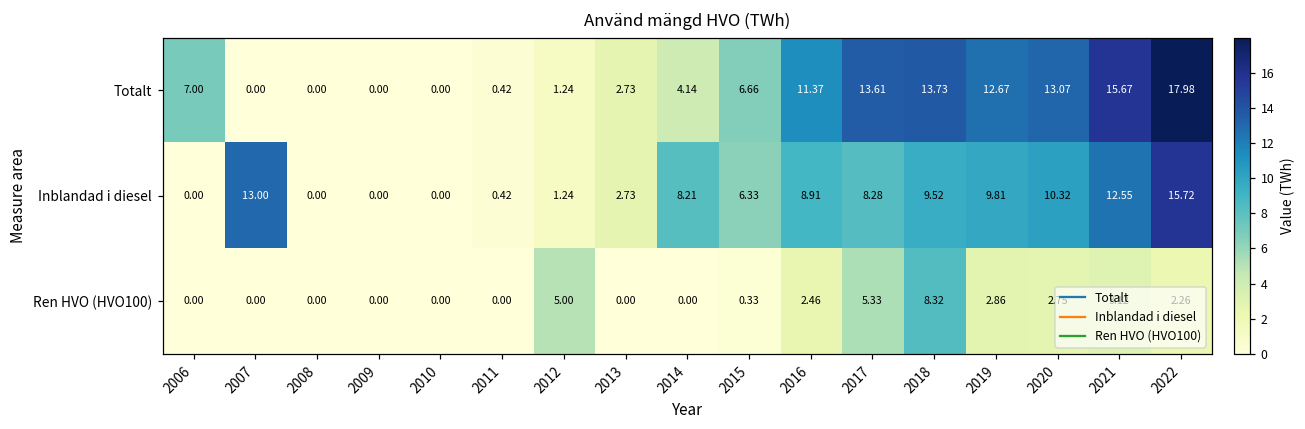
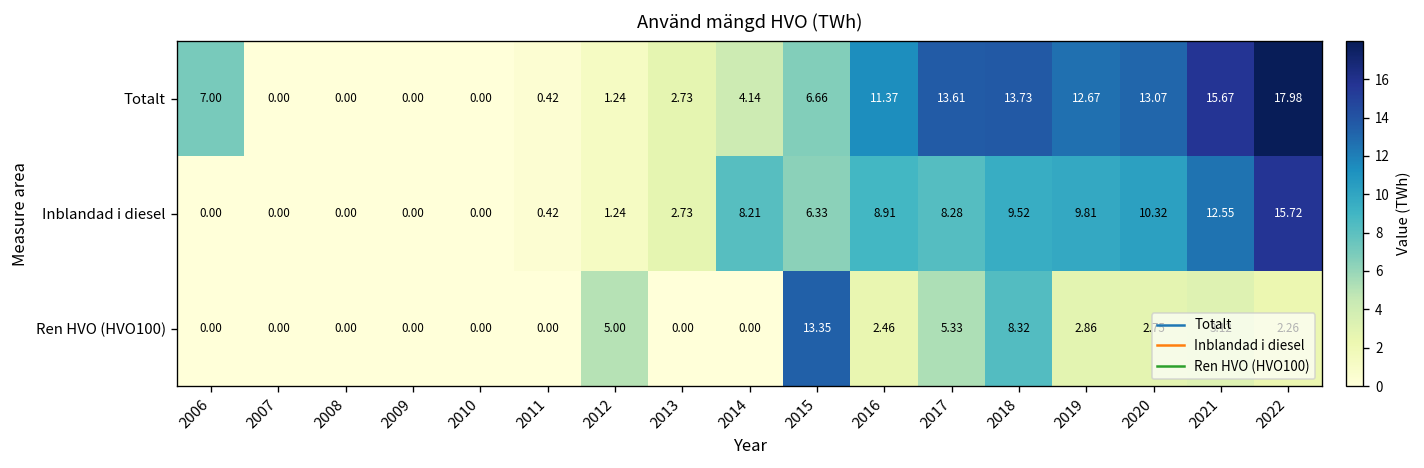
  {
    "Totalt": {
      "2006": 7.00,
      "2007": 0.00,
      "2008": 0.00,
      "2009": 0.00,
      "2010": 0.00,
      "2011": 0.42,
      "2012": 1.24,
      "2013": 2.73,
      "2014": 4.14,
      "2015": 6.66,
      "2016": 11.37,
      "2017": 13.61,
      "2018": 13.73,
      "2019": 12.67,
      "2020": 13.07,
      "2021": 15.67,
      "2022": 17.98
    },
    "Inblandad i diesel": {
      "2006": 0.00,
-     "2007": 13.00,
+     "2007": 0.00,
      "2008": 0.00,
      "2009": 0.00,
      "2010": 0.00,
      "2011": 0.42,
      "2012": 1.24,
      "2013": 2.73,
      "2014": 8.21,
      "2015": 6.33,
      "2016": 8.91,
      "2017": 8.28,
      "2018": 9.52,
      "2019": 9.81,
      "2020": 10.32,
      "2021": 12.55,
      "2022": 15.72
    },
    "Ren HVO (HVO100)": {
      "2006": 0.00,
      "2007": 0.00,
      "2008": 0.00,
      "2009": 0.00,
      "2010": 0.00,
      "2011": 0.00,
      "2012": 5.00,
      "2013": 0.00,
      "2014": 0.00,
-     "2015": 0.33,
+     "2015": 13.35,
      "2016": 2.46,
      "2017": 5.33,
      "2018": 8.32,
      "2019": 2.86
    }
  }
